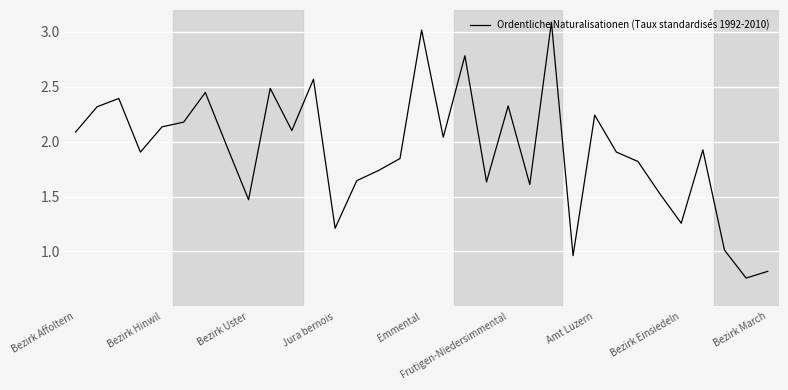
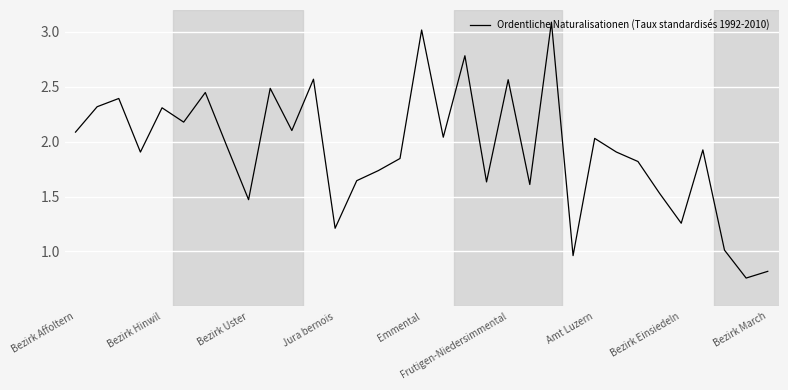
  {
    "Bezirk Affoltern": 2.09,
-   "Bezirk Hinwil": 2.14,
+   "Bezirk Hinwil": 2.31,
    "Bezirk Uster": 1.47,
    "Jura bernois": 1.21,
    "Emmental": 3.02,
-   "Frutigen-Niedersimmental": 2.33,
-   "Amt Luzern": 2.24,
+   "Frutigen-Niedersimmental": 2.56,
+   "Amt Luzern": 2.03,
    "Bezirk Einsiedeln": 1.26,
    "Bezirk March": 0.82
  }
